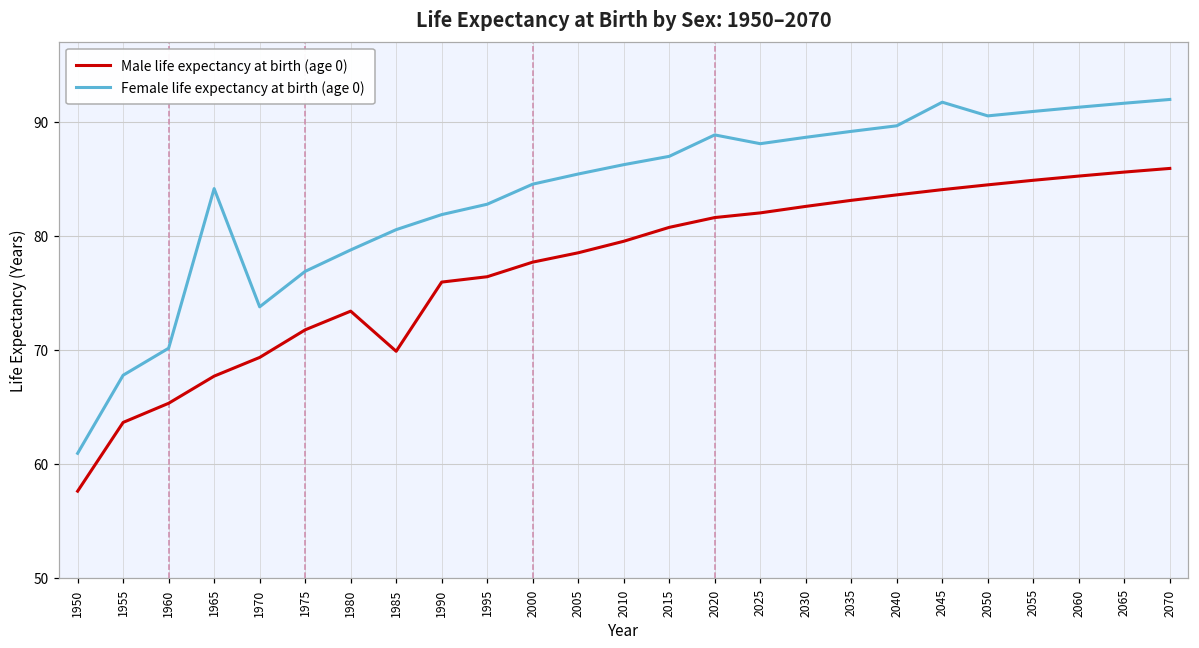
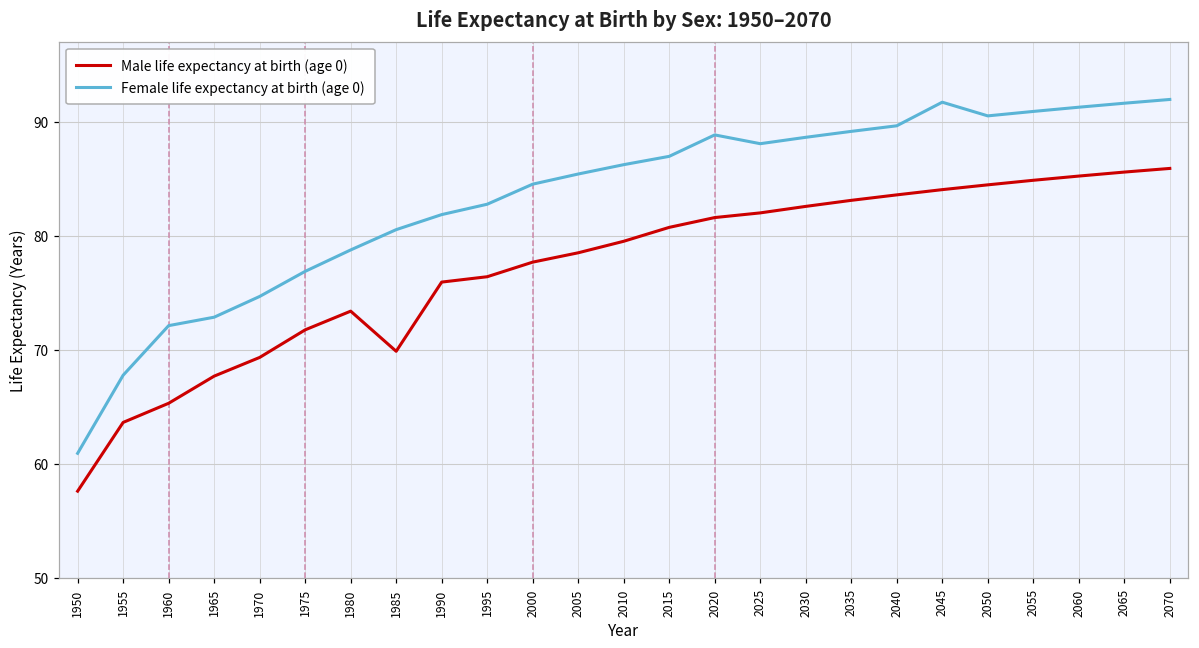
  {
    "Male life expectancy at birth (age 0)": {
      "1950": 57.6,
      "1955": 63.6,
      "1960": 65.3,
      "1965": 67.7,
      "1970": 69.3,
      "1975": 71.7,
      "1980": 73.4,
      "1985": 69.9,
      "1990": 75.9,
      "1995": 76.4,
      "2000": 77.7,
      "2005": 78.5,
      "2010": 79.5,
      "2015": 80.7,
      "2020": 81.6,
      "2025": 82.0,
      "2030": 82.6,
      "2035": 83.1,
      "2040": 83.6,
      "2045": 84.0,
      "2050": 84.5,
      "2055": 84.9,
      "2060": 85.2,
      "2065": 85.6,
      "2070": 85.9
    },
    "Female life expectancy at birth (age 0)": {
      "1950": 60.9,
      "1955": 67.8,
-     "1960": 70.1,
-     "1965": 84.1,
-     "1970": 73.8,
+     "1960": 72.1,
+     "1965": 72.8,
+     "1970": 74.7,
      "1975": 76.9,
      "1980": 78.7,
      "1985": 80.5,
      "1990": 81.8,
      "1995": 82.8,
      "2000": 84.5,
      "2005": 85.4,
      "2010": 86.2,
      "2015": 87.0,
      "2020": 88.8,
      "2025": 88.1,
      "2030": 88.6,
      "2035": 89.1,
      "2040": 89.6,
      "2045": 91.7,
      "2050": 90.5,
      "2055": 90.9,
      "2060": 91.3,
      "2065": 91.6,
      "2070": 91.9
    }
  }
